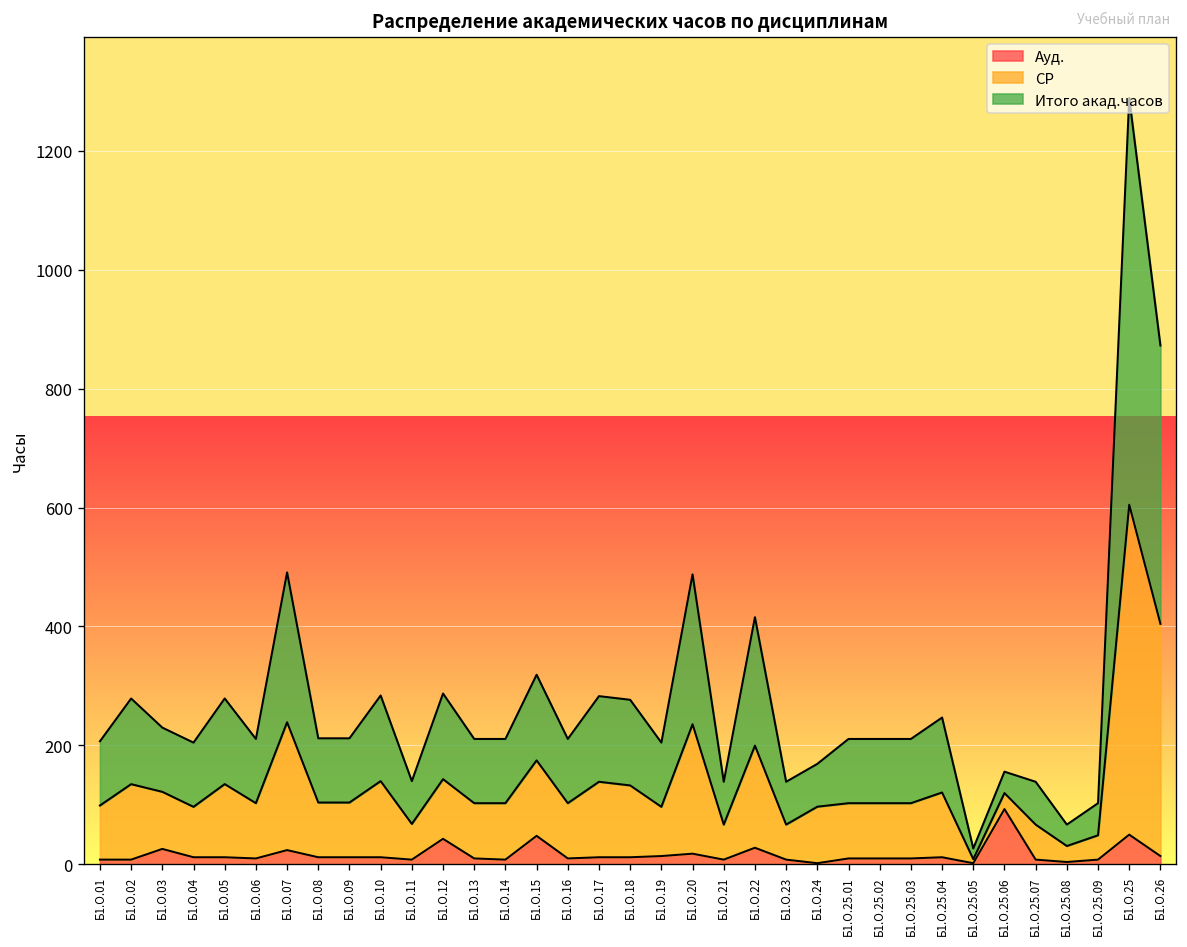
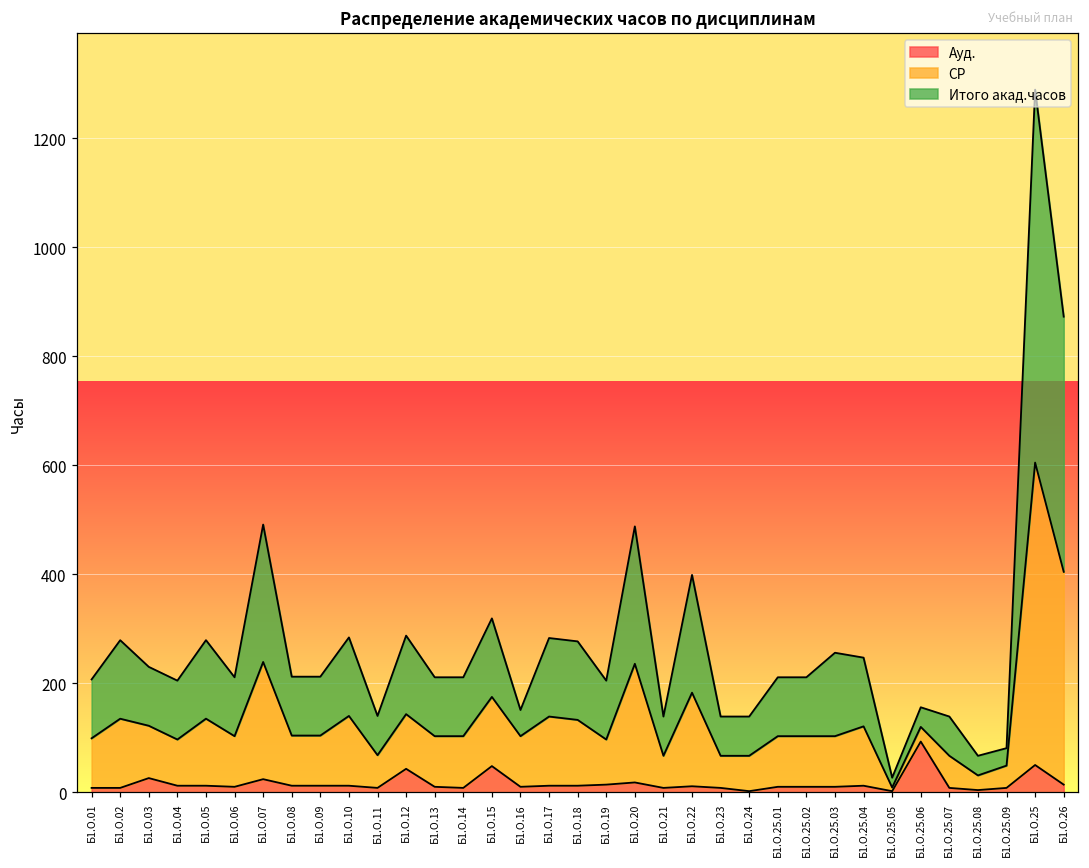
  {
    "Ауд.": {
      "Б1.О.01": 10,
      "Б1.О.02": 10,
      "Б1.О.03": 30,
      "Б1.О.04": 10,
      "Б1.О.05": 10,
      "Б1.О.06": 10,
      "Б1.О.07": 20,
      "Б1.О.08": 10,
      "Б1.О.09": 10,
      "Б1.О.10": 10,
      "Б1.О.11": 10,
      "Б1.О.12": 40,
      "Б1.О.13": 10,
      "Б1.О.14": 10,
      "Б1.О.15": 50,
      "Б1.О.16": 10,
      "Б1.О.17": 10,
      "Б1.О.18": 10,
      "Б1.О.19": 10,
      "Б1.О.20": 20,
      "Б1.О.21": 10,
-     "Б1.О.22": 30,
+     "Б1.О.22": 10,
      "Б1.О.23": 10,
      "Б1.О.24": 0,
      "Б1.О.25.01": 10,
      "Б1.О.25.02": 10,
      "Б1.О.25.03": 10,
      "Б1.О.25.04": 10,
      "Б1.О.25.05": 0,
      "Б1.О.25.06": 90,
      "Б1.О.25.07": 10,
      "Б1.О.25.08": 0,
      "Б1.О.25.09": 10,
      "Б1.О.25": 50,
      "Б1.О.26": 10
    },
    "СР": {
      "Б1.О.01": 90,
      "Б1.О.02": 130,
      "Б1.О.03": 100,
      "Б1.О.04": 80,
      "Б1.О.05": 120,
      "Б1.О.06": 90,
      "Б1.О.07": 220,
      "Б1.О.08": 90,
      "Б1.О.09": 90,
      "Б1.О.10": 130,
      "Б1.О.11": 60,
      "Б1.О.12": 100,
      "Б1.О.13": 90,
      "Б1.О.14": 90,
      "Б1.О.15": 130,
      "Б1.О.16": 90,
      "Б1.О.17": 130,
      "Б1.О.18": 120,
      "Б1.О.19": 80,
      "Б1.О.20": 220,
      "Б1.О.21": 60,
      "Б1.О.22": 170,
      "Б1.О.23": 60,
-     "Б1.О.24": 100,
+     "Б1.О.24": 60,
      "Б1.О.25.01": 90,
      "Б1.О.25.02": 90,
      "Б1.О.25.03": 90,
      "Б1.О.25.04": 110,
      "Б1.О.25.05": 10,
      "Б1.О.25.06": 30,
      "Б1.О.25.07": 60,
      "Б1.О.25.08": 30,
      "Б1.О.25.09": 40,
      "Б1.О.25": 550,
      "Б1.О.26": 390
    },
    "Итого акад.часов": {
      "Б1.О.01": 110,
      "Б1.О.02": 140,
      "Б1.О.03": 110,
      "Б1.О.04": 110,
      "Б1.О.05": 140,
      "Б1.О.06": 110,
      "Б1.О.07": 250,
      "Б1.О.08": 110,
      "Б1.О.09": 110,
      "Б1.О.10": 140,
      "Б1.О.11": 70,
      "Б1.О.12": 140,
      "Б1.О.13": 110,
      "Б1.О.14": 110,
      "Б1.О.15": 140,
-     "Б1.О.16": 110,
+     "Б1.О.16": 50,
      "Б1.О.17": 140,
      "Б1.О.18": 140,
      "Б1.О.19": 110,
      "Б1.О.20": 250,
      "Б1.О.21": 70,
      "Б1.О.22": 220,
      "Б1.О.23": 70,
      "Б1.О.24": 70,
      "Б1.О.25.01": 110,
      "Б1.О.25.02": 110,
-     "Б1.О.25.03": 110,
+     "Б1.О.25.03": 150,
      "Б1.О.25.04": 130,
      "Б1.О.25.05": 20,
      "Б1.О.25.06": 40,
      "Б1.О.25.07": 70,
      "Б1.О.25.08": 40,
-     "Б1.О.25.09": 50,
+     "Б1.О.25.09": 30,
      "Б1.О.26": 470
    }
  }
